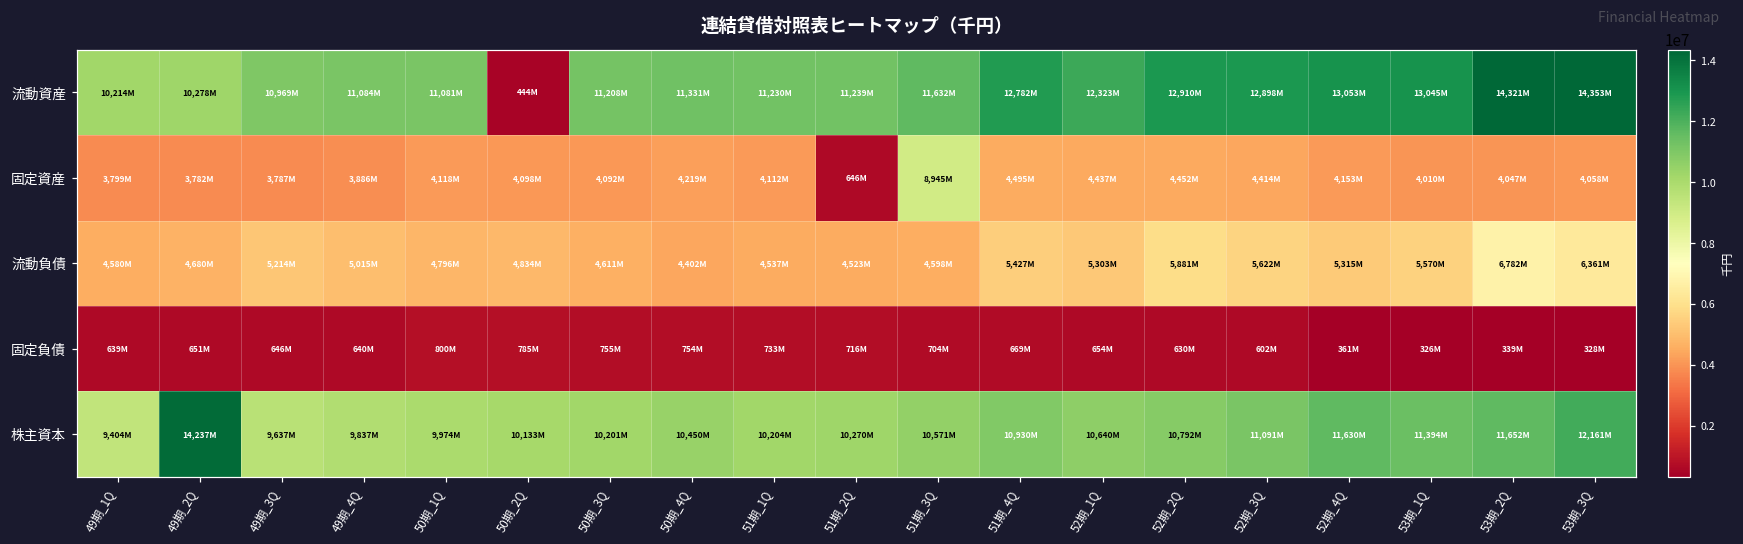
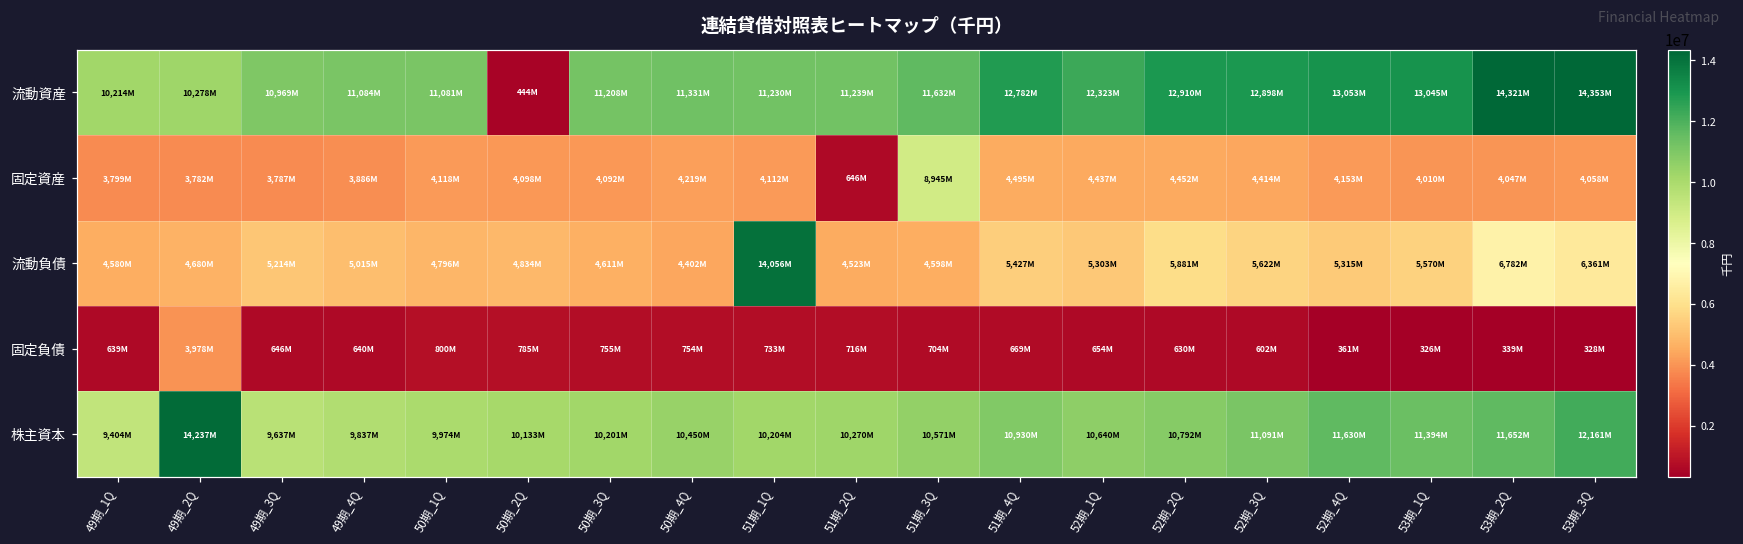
  {
    "流動資産": {
      "49期_1Q": "10,214M",
      "49期_2Q": "10,278M",
      "49期_3Q": "10,969M",
      "49期_4Q": "11,084M",
      "50期_1Q": "11,081M",
      "50期_2Q": "444M",
      "50期_3Q": "11,208M",
      "50期_4Q": "11,331M",
      "51期_1Q": "11,230M",
      "51期_2Q": "11,239M",
      "51期_3Q": "11,632M",
      "51期_4Q": "12,782M",
      "52期_1Q": "12,323M",
      "52期_2Q": "12,910M",
      "52期_3Q": "12,898M",
      "52期_4Q": "13,053M",
      "53期_1Q": "13,045M",
      "53期_2Q": "14,321M",
      "53期_3Q": "14,353M"
    },
    "固定資産": {
      "49期_1Q": "3,799M",
      "49期_2Q": "3,782M",
      "49期_3Q": "3,787M",
      "49期_4Q": "3,886M",
      "50期_1Q": "4,118M",
      "50期_2Q": "4,098M",
      "50期_3Q": "4,092M",
      "50期_4Q": "4,219M",
      "51期_1Q": "4,112M",
      "51期_2Q": "646M",
      "51期_3Q": "8,945M",
      "51期_4Q": "4,495M",
      "52期_1Q": "4,437M",
      "52期_2Q": "4,452M",
      "52期_3Q": "4,414M",
      "52期_4Q": "4,153M",
      "53期_1Q": "4,010M",
      "53期_2Q": "4,047M",
      "53期_3Q": "4,058M"
    },
    "流動負債": {
      "49期_1Q": "4,580M",
      "49期_2Q": "4,680M",
      "49期_3Q": "5,214M",
      "49期_4Q": "5,015M",
      "50期_1Q": "4,796M",
      "50期_2Q": "4,834M",
      "50期_3Q": "4,611M",
      "50期_4Q": "4,402M",
-     "51期_1Q": "4,537M",
+     "51期_1Q": "14,056M",
      "51期_2Q": "4,523M",
      "51期_3Q": "4,598M",
      "51期_4Q": "5,427M",
      "52期_1Q": "5,303M",
      "52期_2Q": "5,881M",
      "52期_3Q": "5,622M",
      "52期_4Q": "5,315M",
      "53期_1Q": "5,570M",
      "53期_2Q": "6,782M",
      "53期_3Q": "6,361M"
    },
    "固定負債": {
      "49期_1Q": "639M",
-     "49期_2Q": "651M",
+     "49期_2Q": "3,978M",
      "49期_3Q": "646M",
      "49期_4Q": "640M",
      "50期_1Q": "800M",
      "50期_2Q": "785M",
      "50期_3Q": "755M",
      "50期_4Q": "754M",
      "51期_1Q": "733M",
      "51期_2Q": "716M",
      "51期_3Q": "704M",
      "51期_4Q": "669M",
      "52期_1Q": "654M",
      "52期_2Q": "630M",
      "52期_3Q": "602M",
      "52期_4Q": "361M",
      "53期_1Q": "326M",
      "53期_2Q": "339M",
      "53期_3Q": "328M"
    },
    "株主資本": {
      "49期_1Q": "9,404M",
      "49期_2Q": "14,237M",
      "49期_3Q": "9,637M",
      "49期_4Q": "9,837M",
      "50期_1Q": "9,974M",
      "50期_2Q": "10,133M",
      "50期_3Q": "10,201M",
      "50期_4Q": "10,450M",
      "51期_1Q": "10,204M",
      "51期_2Q": "10,270M",
      "51期_3Q": "10,571M",
      "51期_4Q": "10,930M",
      "52期_1Q": "10,640M",
      "52期_2Q": "10,792M",
      "52期_3Q": "11,091M",
      "52期_4Q": "11,630M",
      "53期_1Q": "11,394M",
      "53期_2Q": "11,652M",
      "53期_3Q": "12,161M"
    }
  }
